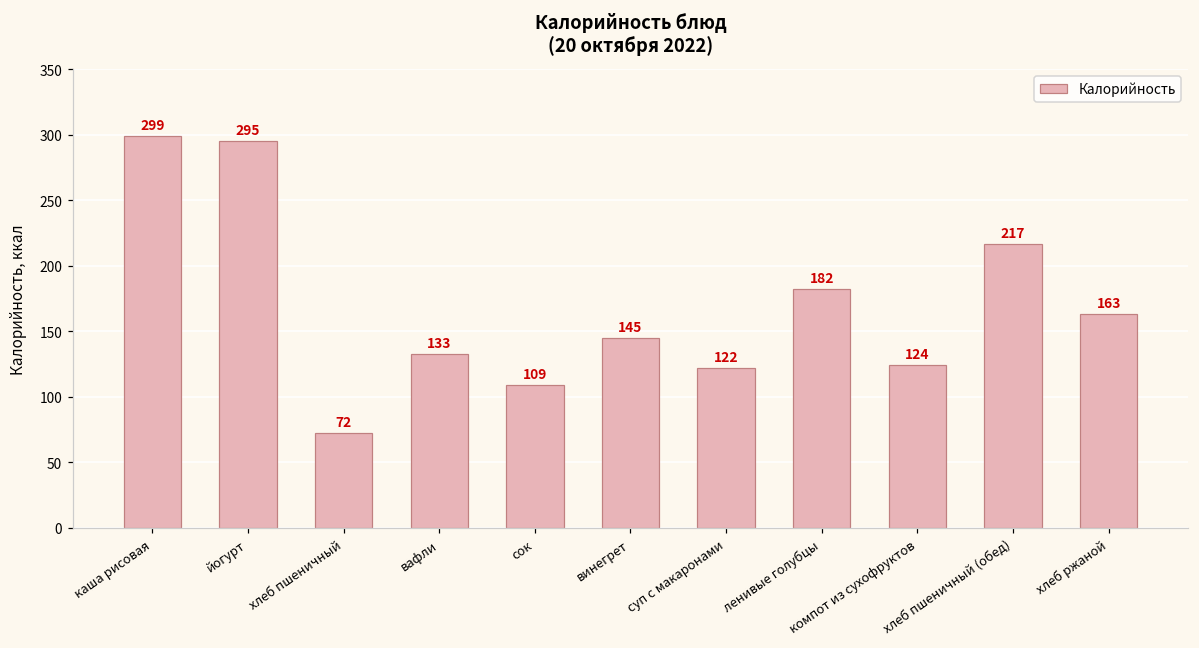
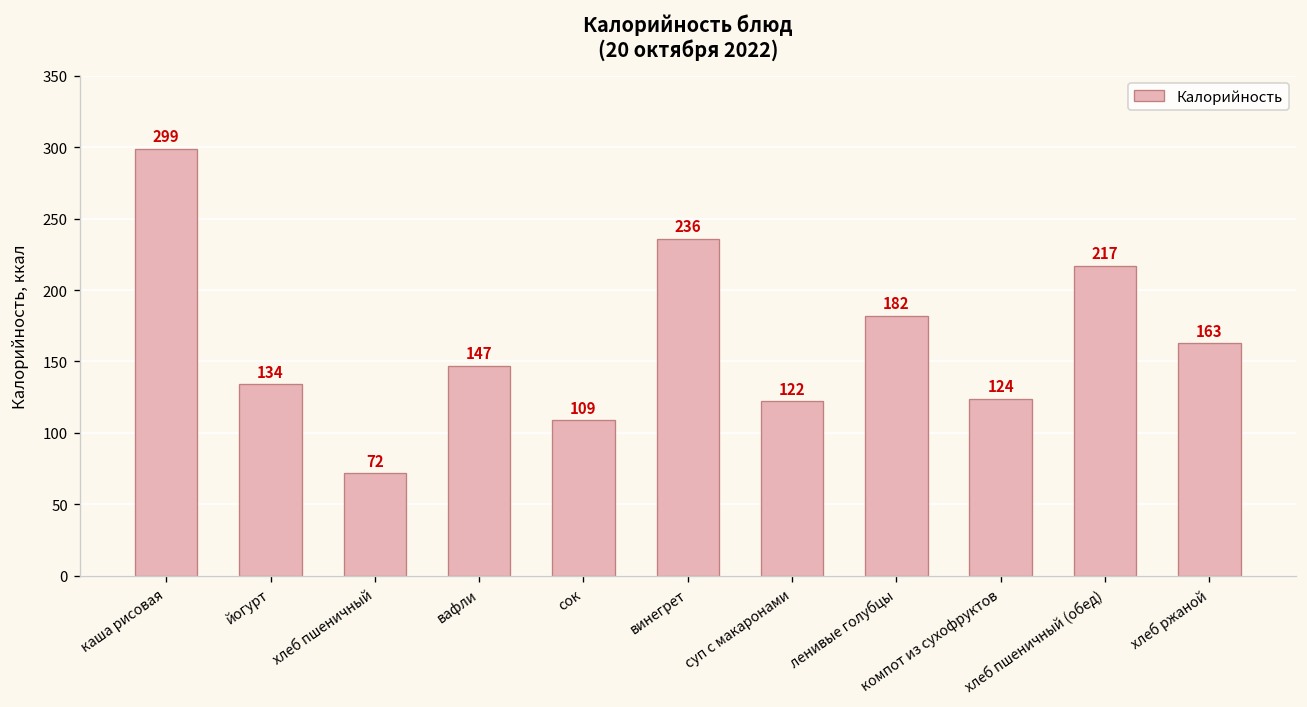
  {
    "каша рисовая": 299,
-   "йогурт": 295,
+   "йогурт": 134,
    "хлеб пшеничный": 72,
-   "вафли": 133,
+   "вафли": 147,
    "сок": 109,
-   "винегрет": 145,
+   "винегрет": 236,
    "суп с макаронами": 122,
    "ленивые голубцы": 182,
    "компот из сухофруктов": 124,
    "хлеб пшеничный (обед)": 217,
    "хлеб ржаной": 163
  }
